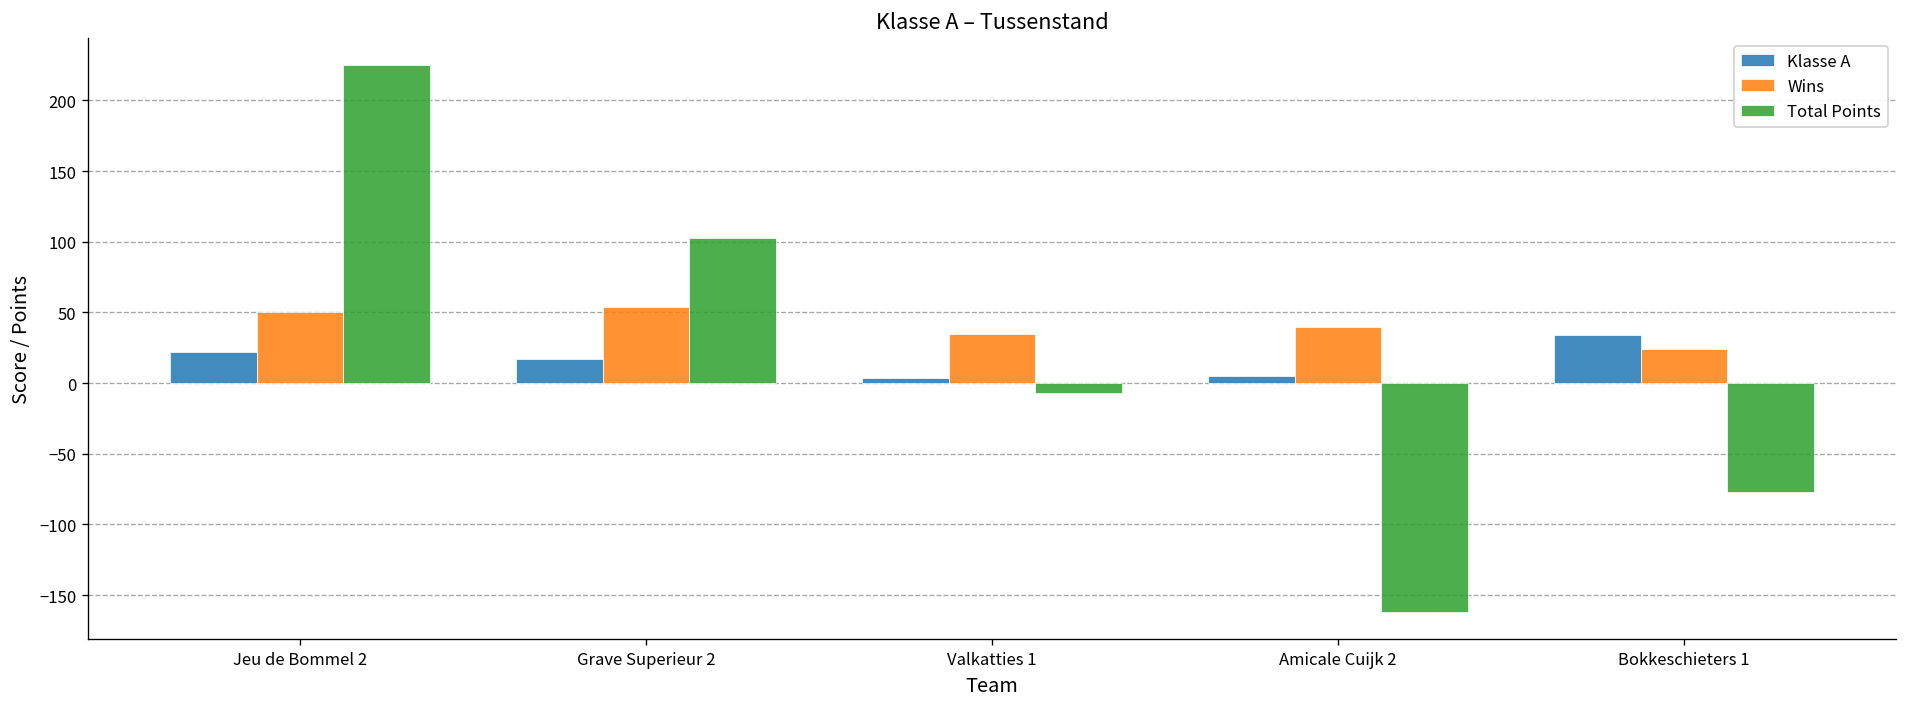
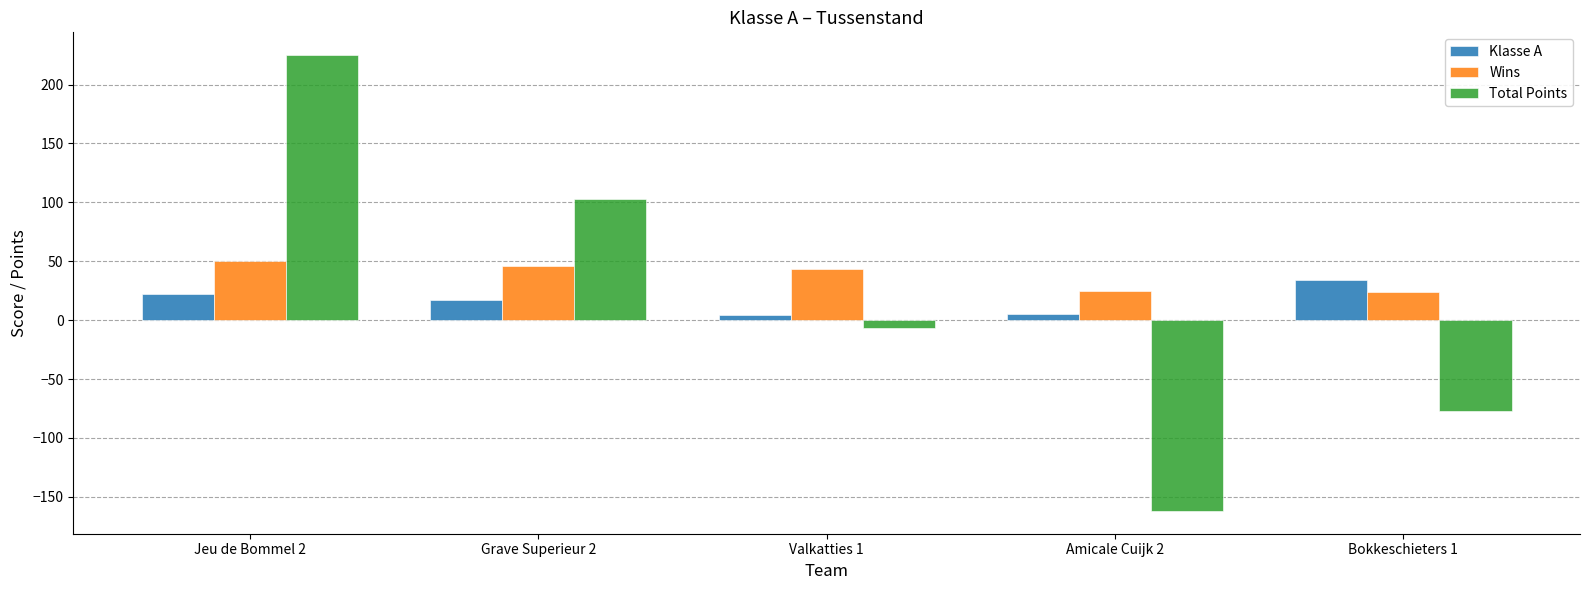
  {
    "Klasse A": {
      "Jeu de Bommel 2": 22,
      "Grave Superieur 2": 17,
      "Valkatties 1": 4,
      "Amicale Cuijk 2": 5,
      "Bokkeschieters 1": 34
    },
    "Wins": {
      "Jeu de Bommel 2": 50,
-     "Grave Superieur 2": 54,
-     "Valkatties 1": 35,
-     "Amicale Cuijk 2": 40,
+     "Grave Superieur 2": 46,
+     "Valkatties 1": 43,
+     "Amicale Cuijk 2": 25,
      "Bokkeschieters 1": 24
    },
    "Total Points": {
      "Jeu de Bommel 2": 225,
      "Grave Superieur 2": 103,
      "Valkatties 1": -7,
      "Amicale Cuijk 2": -162,
      "Bokkeschieters 1": -77
    }
  }
